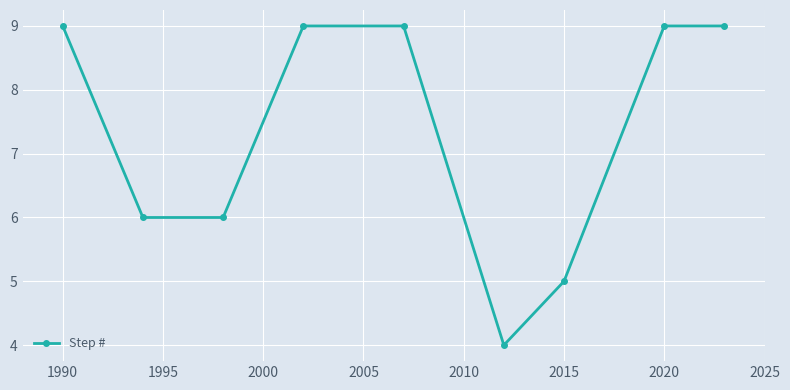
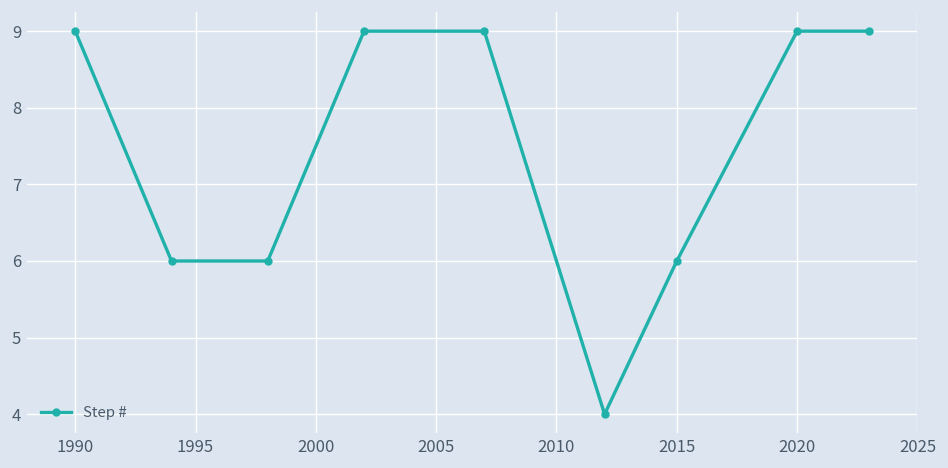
  {
    "1990": 9,
-   "2015": 5,
+   "2015": 6,
    "2020": 9
  }
